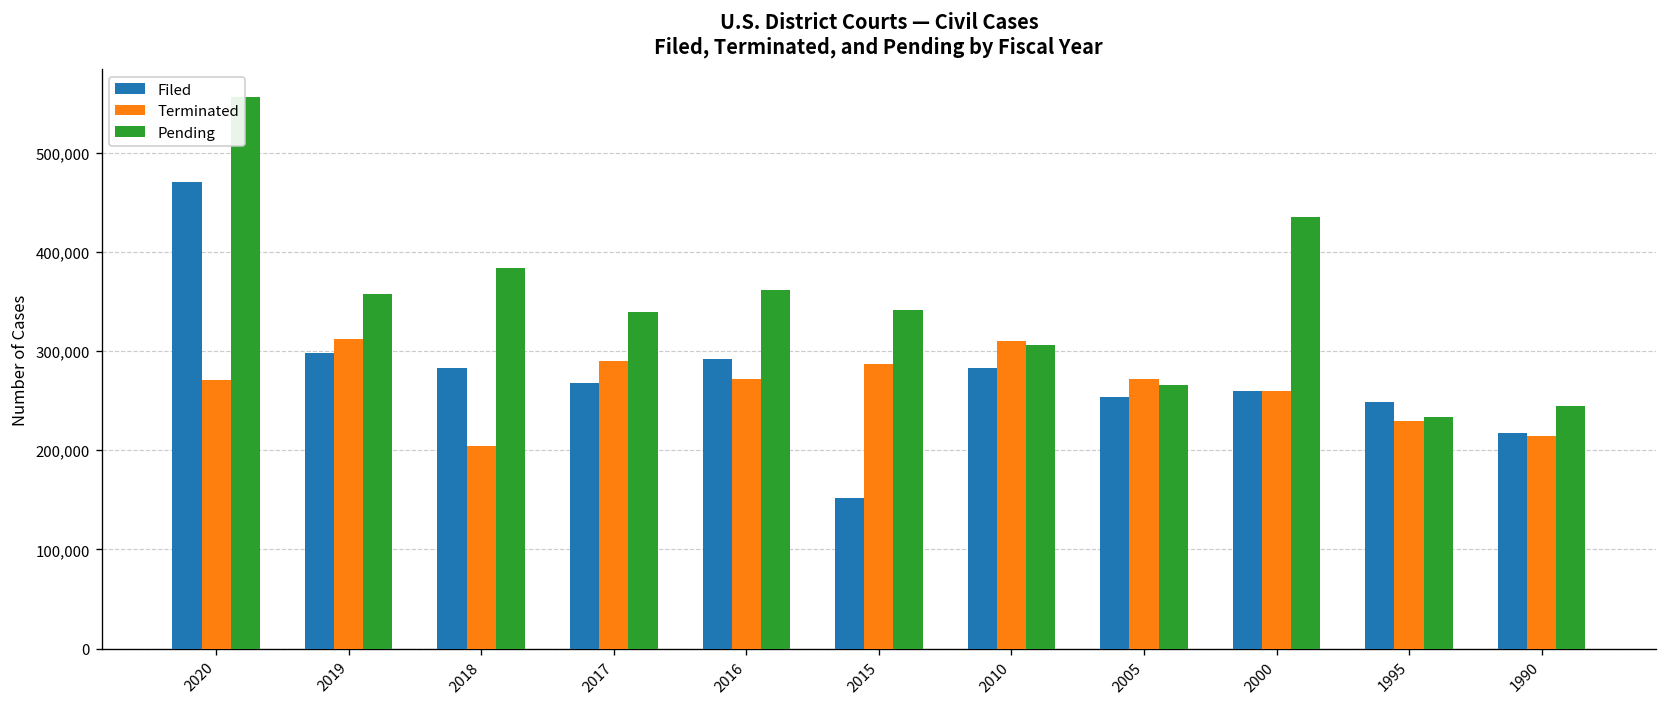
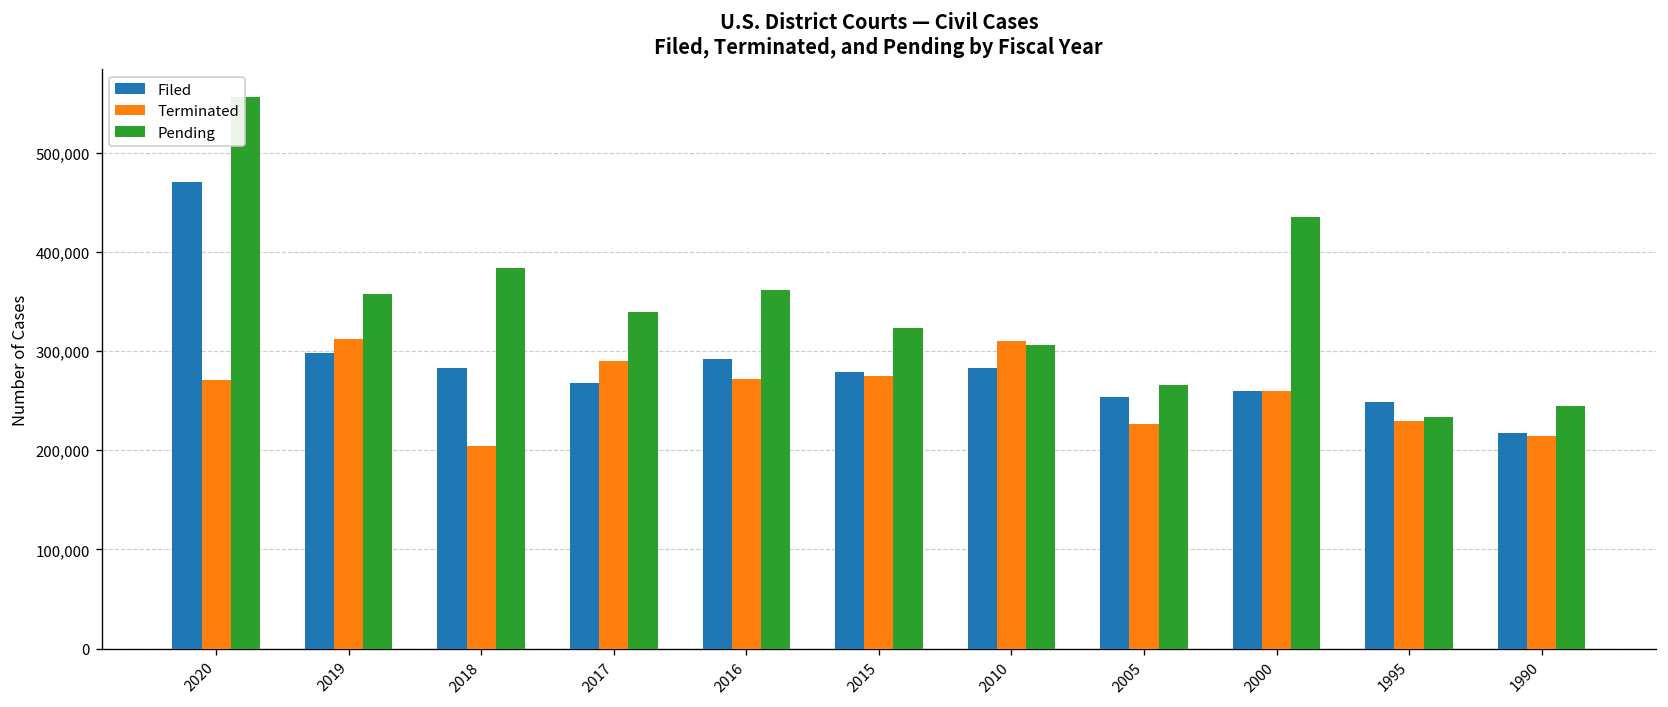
  {
    "Filed": {
      "2020": "470,000",
      "2019": "300,000",
      "2018": "280,000",
      "2017": "270,000",
      "2016": "290,000",
-     "2015": "150,000",
+     "2015": "280,000",
      "2010": "280,000",
      "2005": "250,000",
      "2000": "260,000",
      "1995": "250,000",
      "1990": "220,000"
    },
    "Terminated": {
      "2020": "270,000",
      "2019": "310,000",
      "2018": "200,000",
      "2017": "290,000",
      "2016": "270,000",
-     "2015": "290,000",
+     "2015": "270,000",
      "2010": "310,000",
-     "2005": "270,000",
+     "2005": "230,000",
      "2000": "260,000",
      "1995": "230,000",
      "1990": "210,000"
    },
    "Pending": {
      "2020": "560,000",
      "2019": "360,000",
      "2018": "380,000",
      "2017": "340,000",
      "2016": "360,000",
-     "2015": "340,000",
+     "2015": "320,000",
      "2010": "310,000",
      "2005": "270,000",
      "2000": "440,000",
      "1995": "230,000",
      "1990": "240,000"
    }
  }
